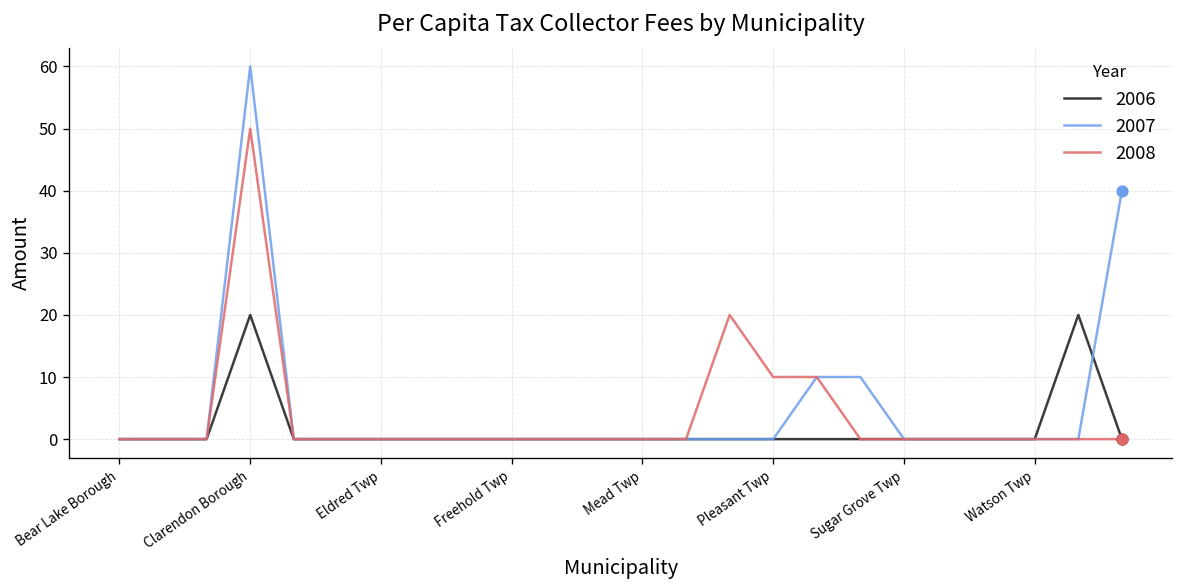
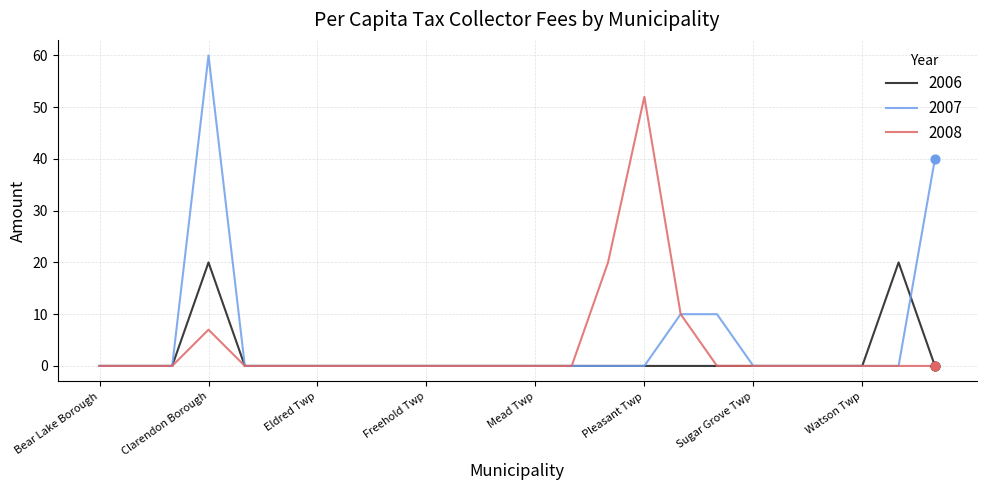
  {
    "2008": {
-     "Clarendon Borough": 50,
-     "Pleasant Twp": 10
+     "Clarendon Borough": 7,
+     "Pleasant Twp": 52
    }
  }
